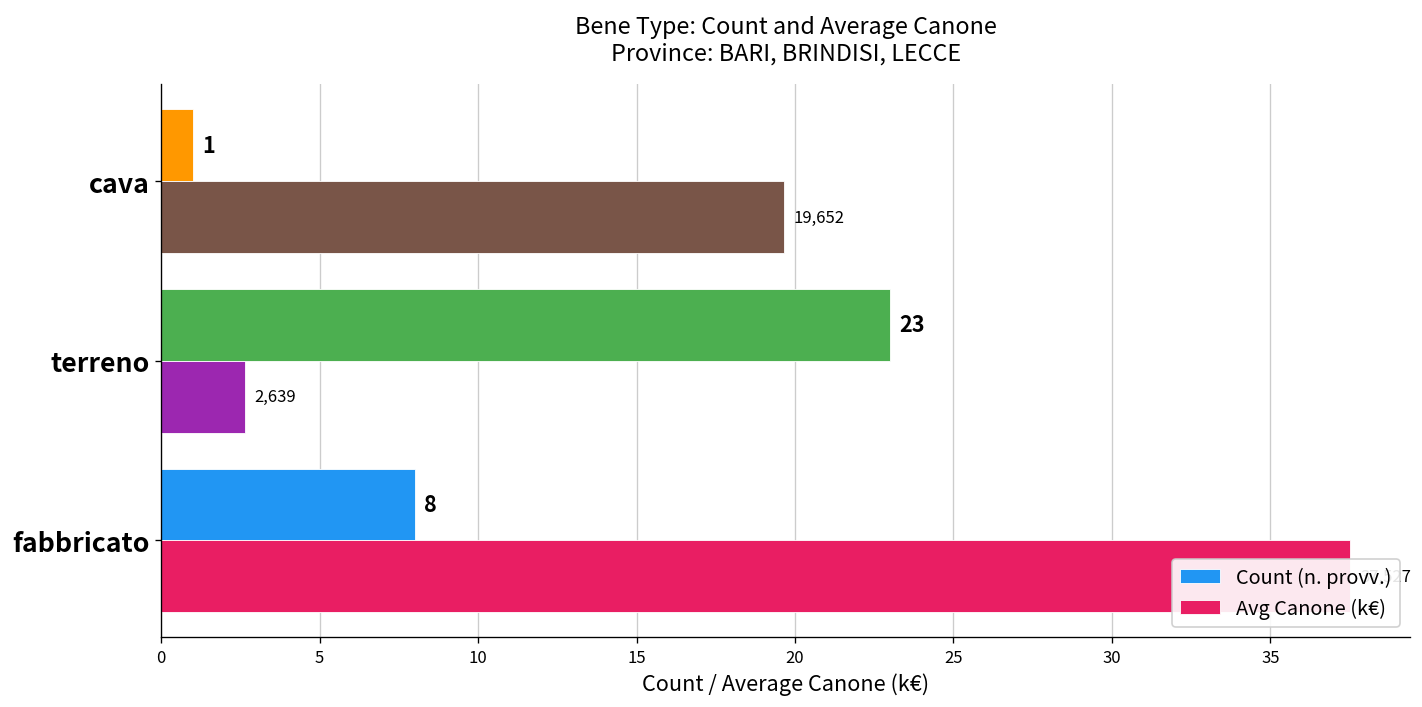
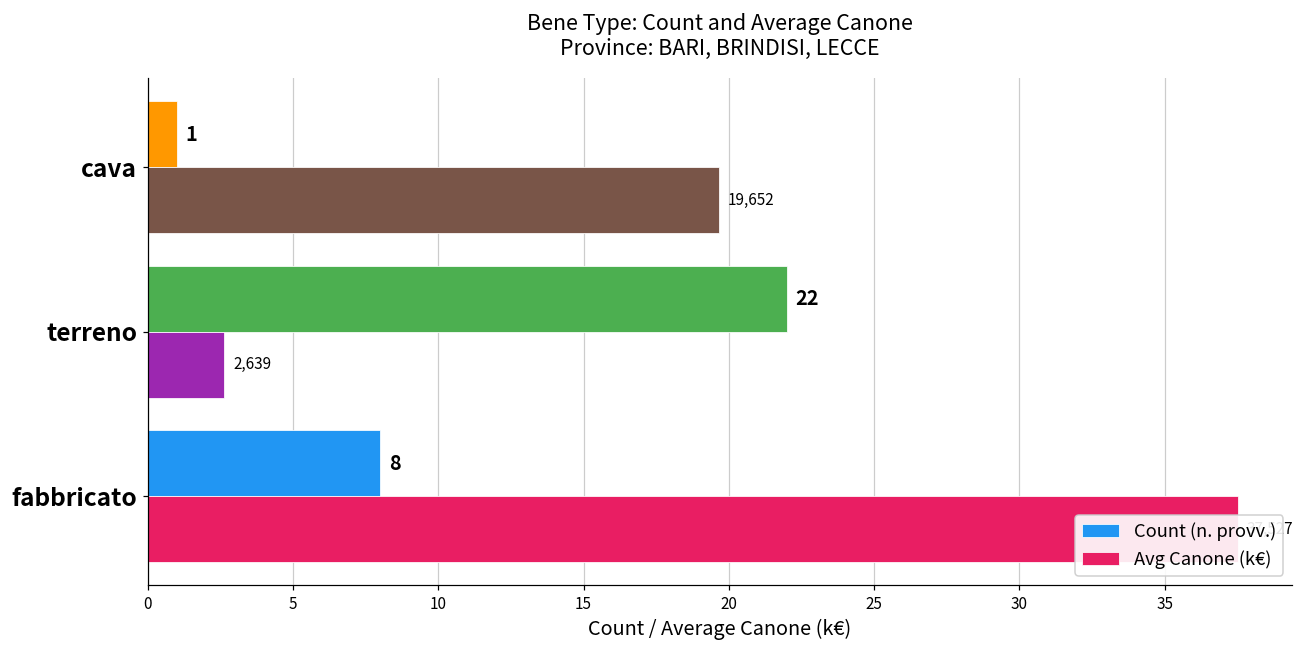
  {
    "Count (n. provv.)": {
      "cava": 1,
-     "terreno": 23,
+     "terreno": 22,
      "fabbricato": 8
    }
  }
